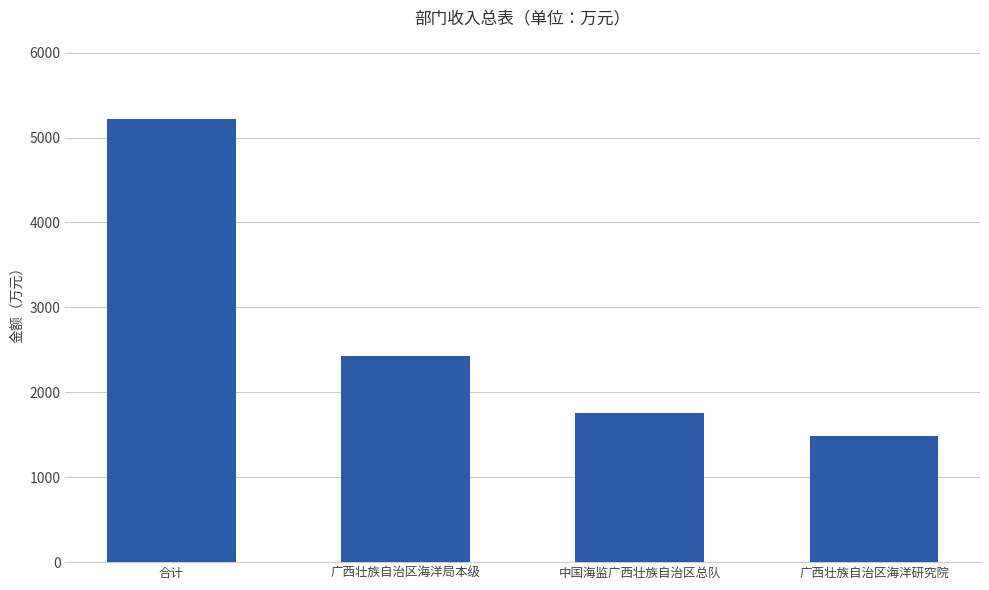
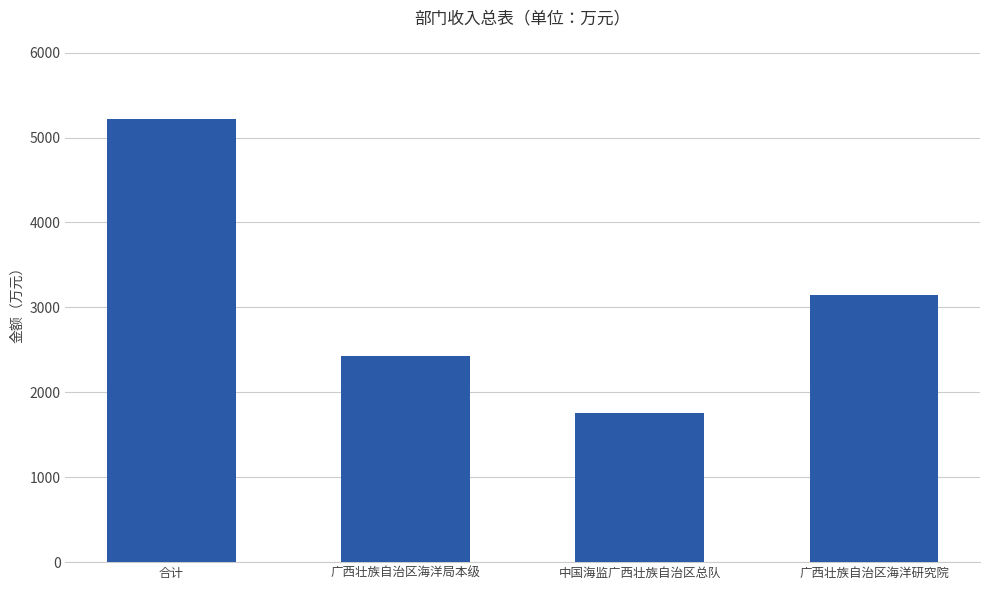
  {
    "合计": 5200,
    "广西壮族自治区海洋局本级": 2400,
    "中国海监广西壮族自治区总队": 1800,
-   "广西壮族自治区海洋研究院": 1500
+   "广西壮族自治区海洋研究院": 3100
  }
